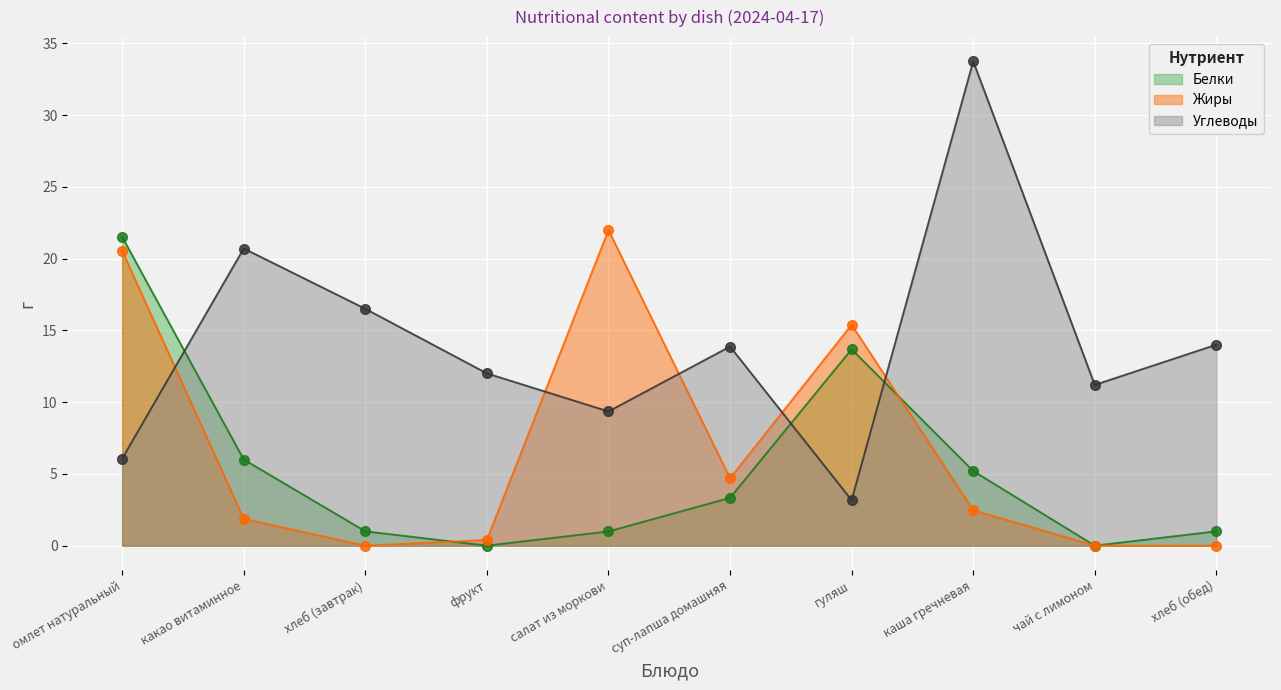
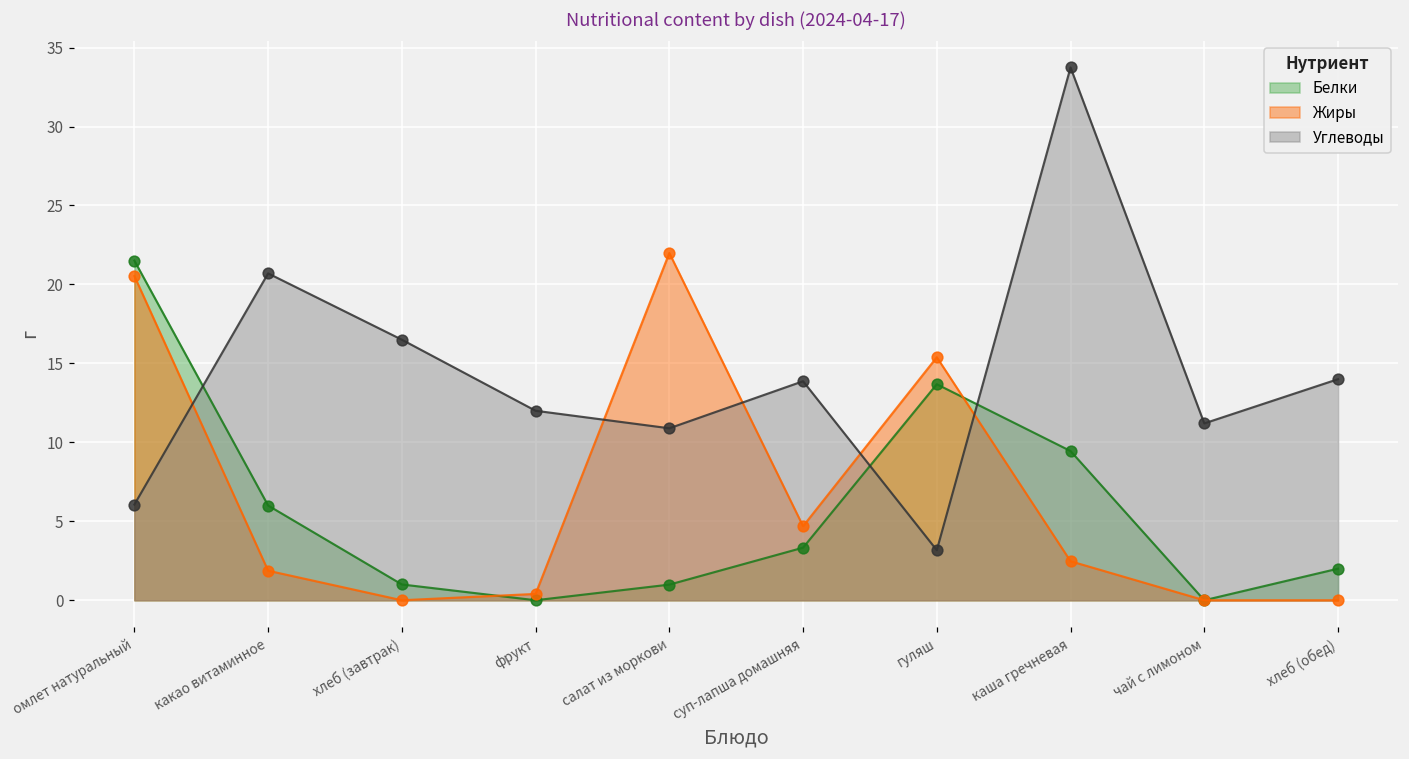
  {
    "Белки": {
      "омлет натуральный": 21.5,
      "какао витаминное": 6.0,
      "хлеб (завтрак)": 1.0,
      "фрукт": 0.0,
      "салат из моркови": 1.0,
      "суп-лапша домашняя": 3.3,
      "гуляш": 13.7,
-     "каша гречневая": 5.2,
-     "хлеб (обед)": 1
+     "каша гречневая": 9.5,
+     "хлеб (обед)": 2
    },
    "Жиры": {
      "омлет натуральный": 20.5,
      "какао витаминное": 1.9,
      "хлеб (завтрак)": 0.0,
      "фрукт": 0.4,
      "салат из моркови": 22.0,
      "суп-лапша домашняя": 4.7,
      "гуляш": 15.4,
      "каша гречневая": 2.5,
      "хлеб (обед)": 0.0
    },
    "Углеводы": {
      "омлет натуральный": 6.1,
      "какао витаминное": 20.7,
      "хлеб (завтрак)": 16.5,
      "фрукт": 12.0,
-     "салат из моркови": 9.4,
+     "салат из моркови": 10.9,
      "суп-лапша домашняя": 13.9,
      "гуляш": 3.2,
      "каша гречневая": 33.7,
      "чай с лимоном": 11.2,
      "хлеб (обед)": 14.0
    }
  }
